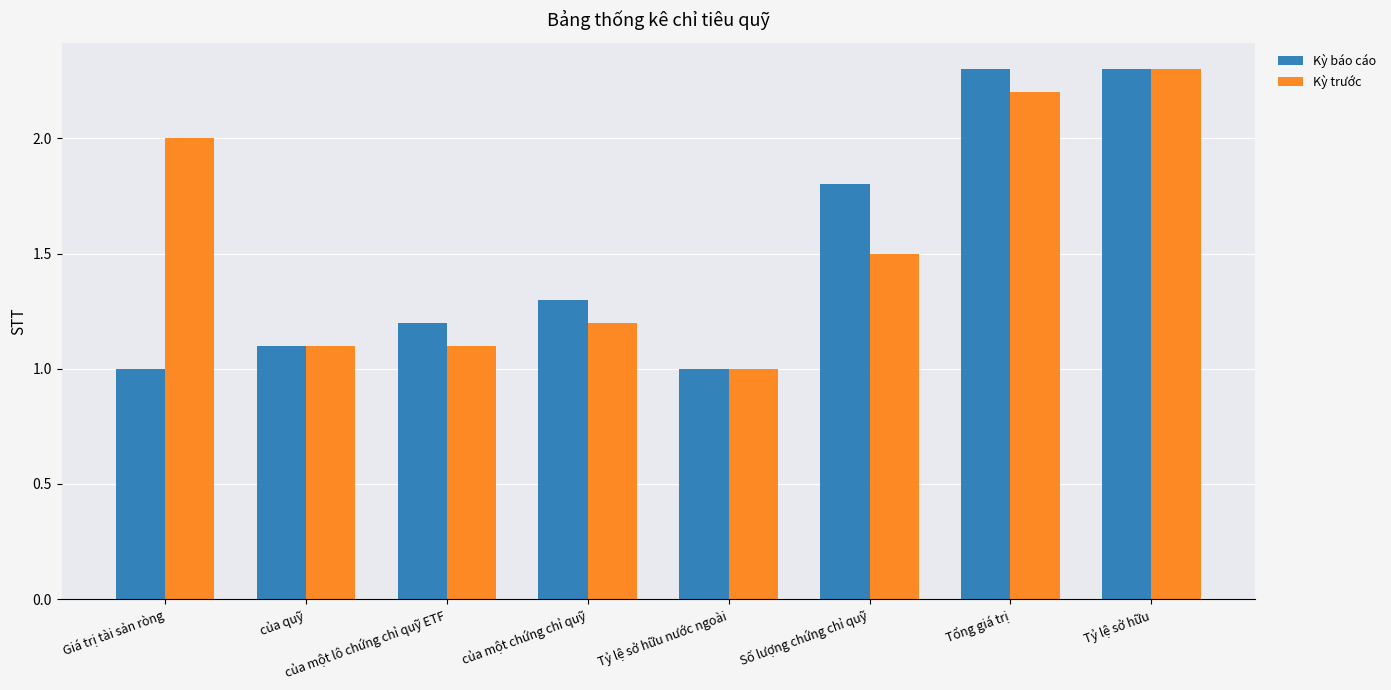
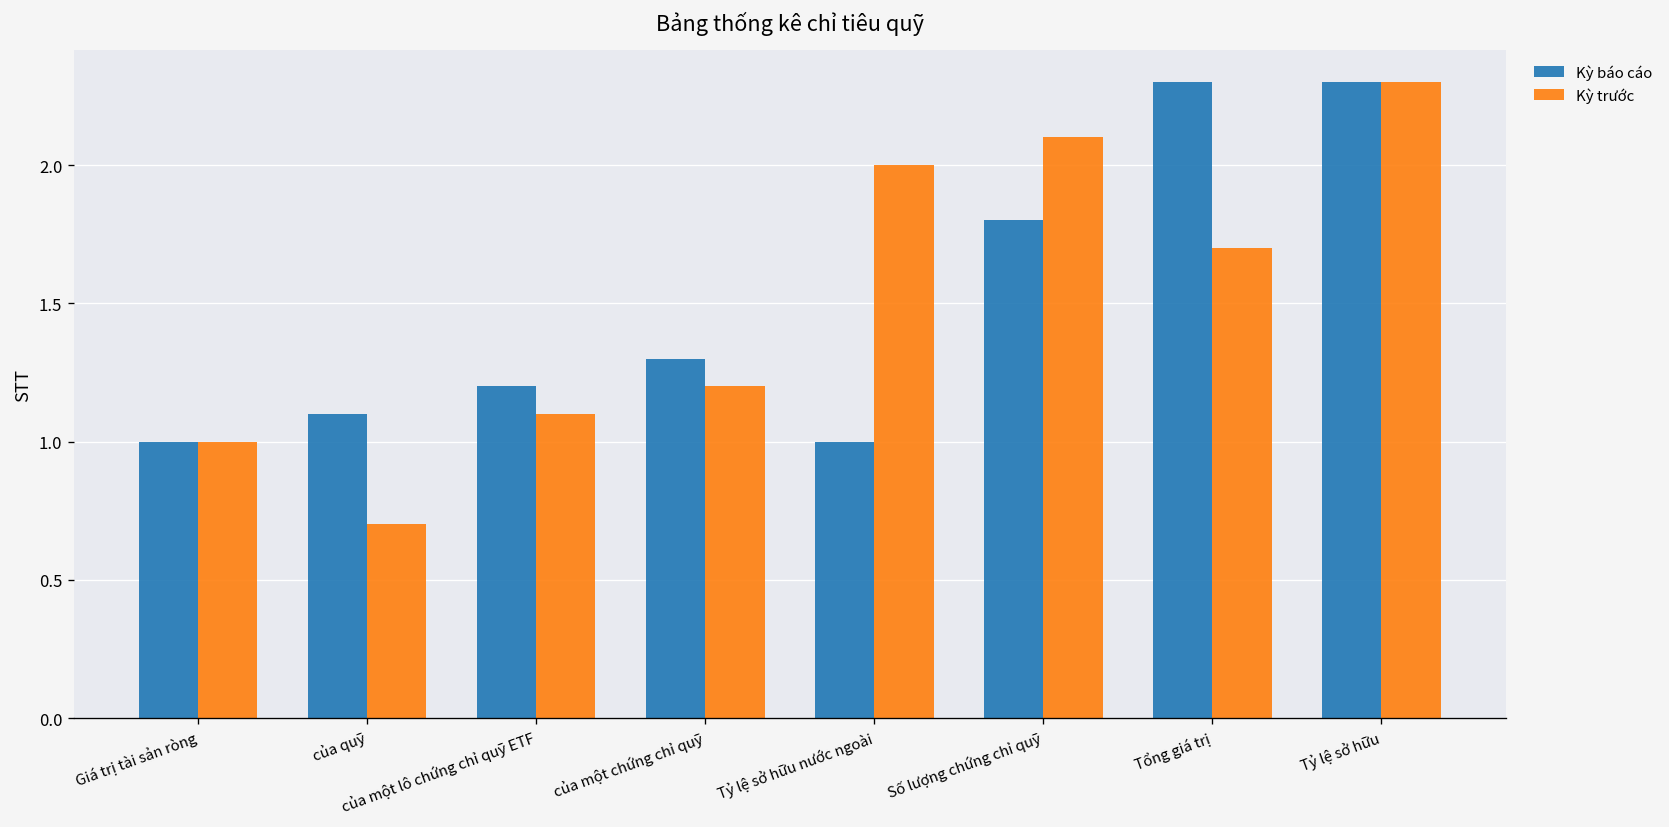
  {
    "Kỳ báo cáo": {
      "Giá trị tài sản ròng": 1.0,
      "của quỹ": 1.1,
      "của một lô chứng chỉ quỹ ETF": 1.2,
      "của một chứng chỉ quỹ": 1.3,
      "Tỷ lệ sở hữu nước ngoài": 1.0,
      "Số lượng chứng chỉ quỹ": 1.8,
      "Tổng giá trị": 2.3,
      "Tỷ lệ sở hữu": 2.3
    },
    "Kỳ trước": {
-     "Giá trị tài sản ròng": 2,
-     "của quỹ": 1.1,
+     "Giá trị tài sản ròng": 1,
+     "của quỹ": 0.7,
      "của một lô chứng chỉ quỹ ETF": 1.1,
      "của một chứng chỉ quỹ": 1.2,
-     "Tỷ lệ sở hữu nước ngoài": 1,
-     "Số lượng chứng chỉ quỹ": 1.5,
-     "Tổng giá trị": 2.2,
+     "Tỷ lệ sở hữu nước ngoài": 2,
+     "Số lượng chứng chỉ quỹ": 2.1,
+     "Tổng giá trị": 1.7,
      "Tỷ lệ sở hữu": 2.3
    }
  }
